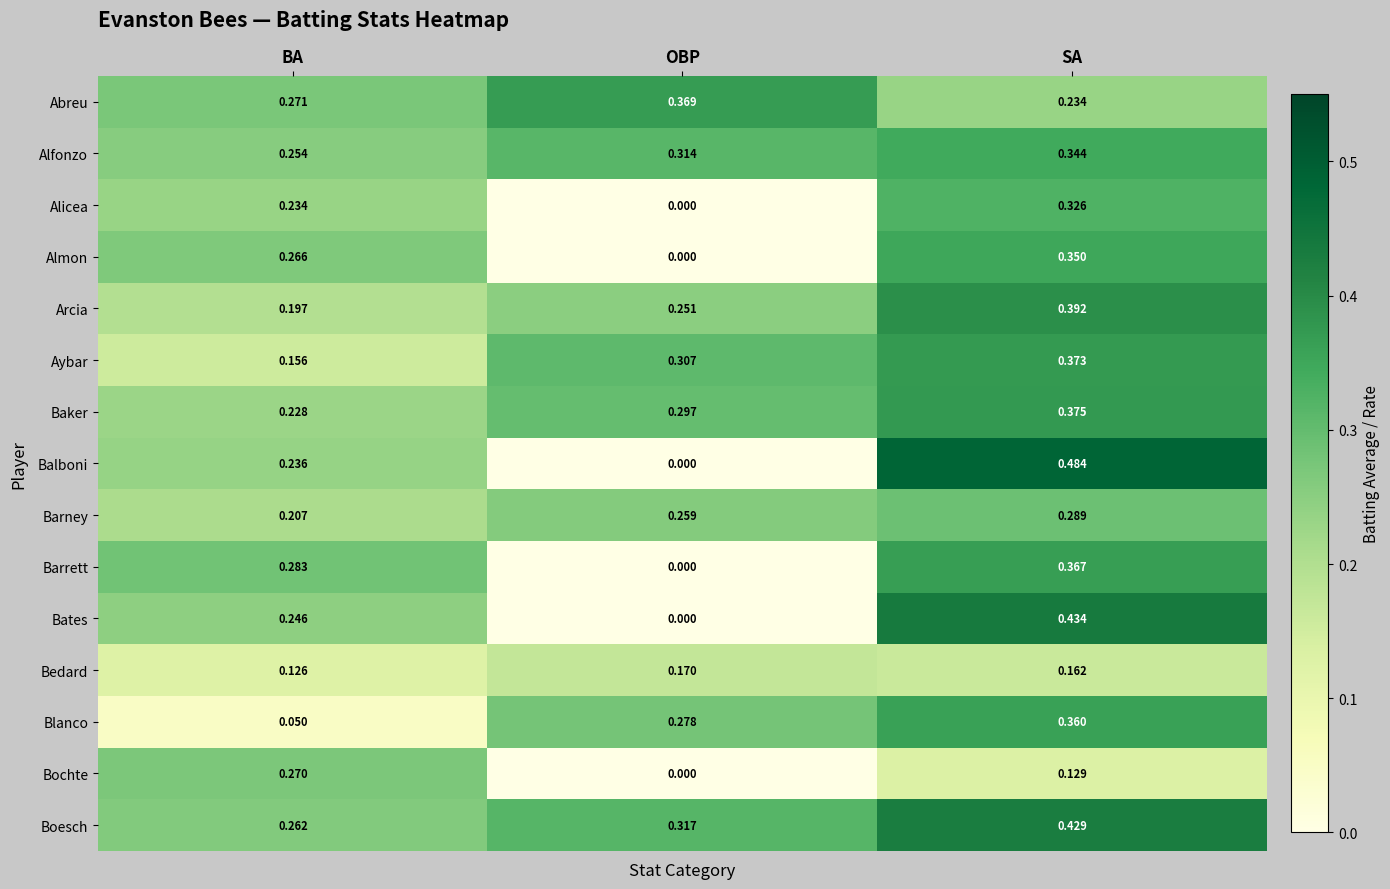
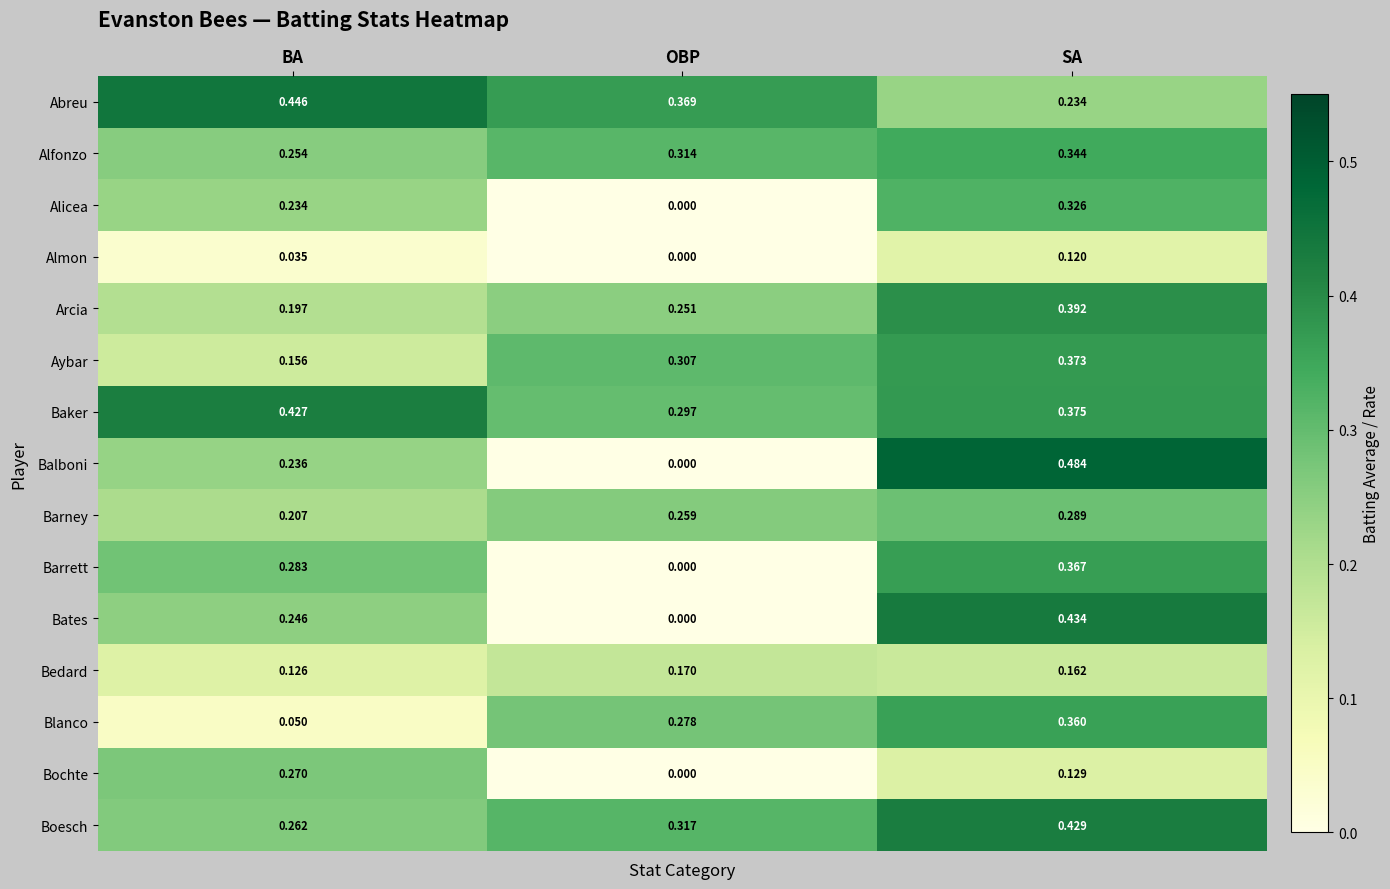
  {
    "Abreu": {
-     "BA": 0.271,
+     "BA": 0.446,
      "OBP": 0.369,
      "SA": 0.234
    },
    "Alfonzo": {
      "BA": 0.254,
      "OBP": 0.314,
      "SA": 0.344
    },
    "Alicea": {
      "BA": 0.234,
      "OBP": 0.000,
      "SA": 0.326
    },
    "Almon": {
-     "BA": 0.266,
+     "BA": 0.035,
      "OBP": 0.000,
-     "SA": 0.350
+     "SA": 0.120
    },
    "Arcia": {
      "BA": 0.197,
      "OBP": 0.251,
      "SA": 0.392
    },
    "Aybar": {
      "BA": 0.156,
      "OBP": 0.307,
      "SA": 0.373
    },
    "Baker": {
-     "BA": 0.228,
+     "BA": 0.427,
      "OBP": 0.297,
      "SA": 0.375
    },
    "Balboni": {
      "BA": 0.236,
      "OBP": 0.000,
      "SA": 0.484
    },
    "Barney": {
      "BA": 0.207,
      "OBP": 0.259,
      "SA": 0.289
    },
    "Barrett": {
      "BA": 0.283,
      "OBP": 0.000,
      "SA": 0.367
    },
    "Bates": {
      "BA": 0.246,
      "OBP": 0.000,
      "SA": 0.434
    },
    "Bedard": {
      "BA": 0.126,
      "OBP": 0.170,
      "SA": 0.162
    },
    "Blanco": {
      "BA": 0.050,
      "OBP": 0.278,
      "SA": 0.360
    },
    "Bochte": {
      "BA": 0.270,
      "OBP": 0.000,
      "SA": 0.129
    },
    "Boesch": {
      "BA": 0.262,
      "OBP": 0.317,
      "SA": 0.429
    }
  }
